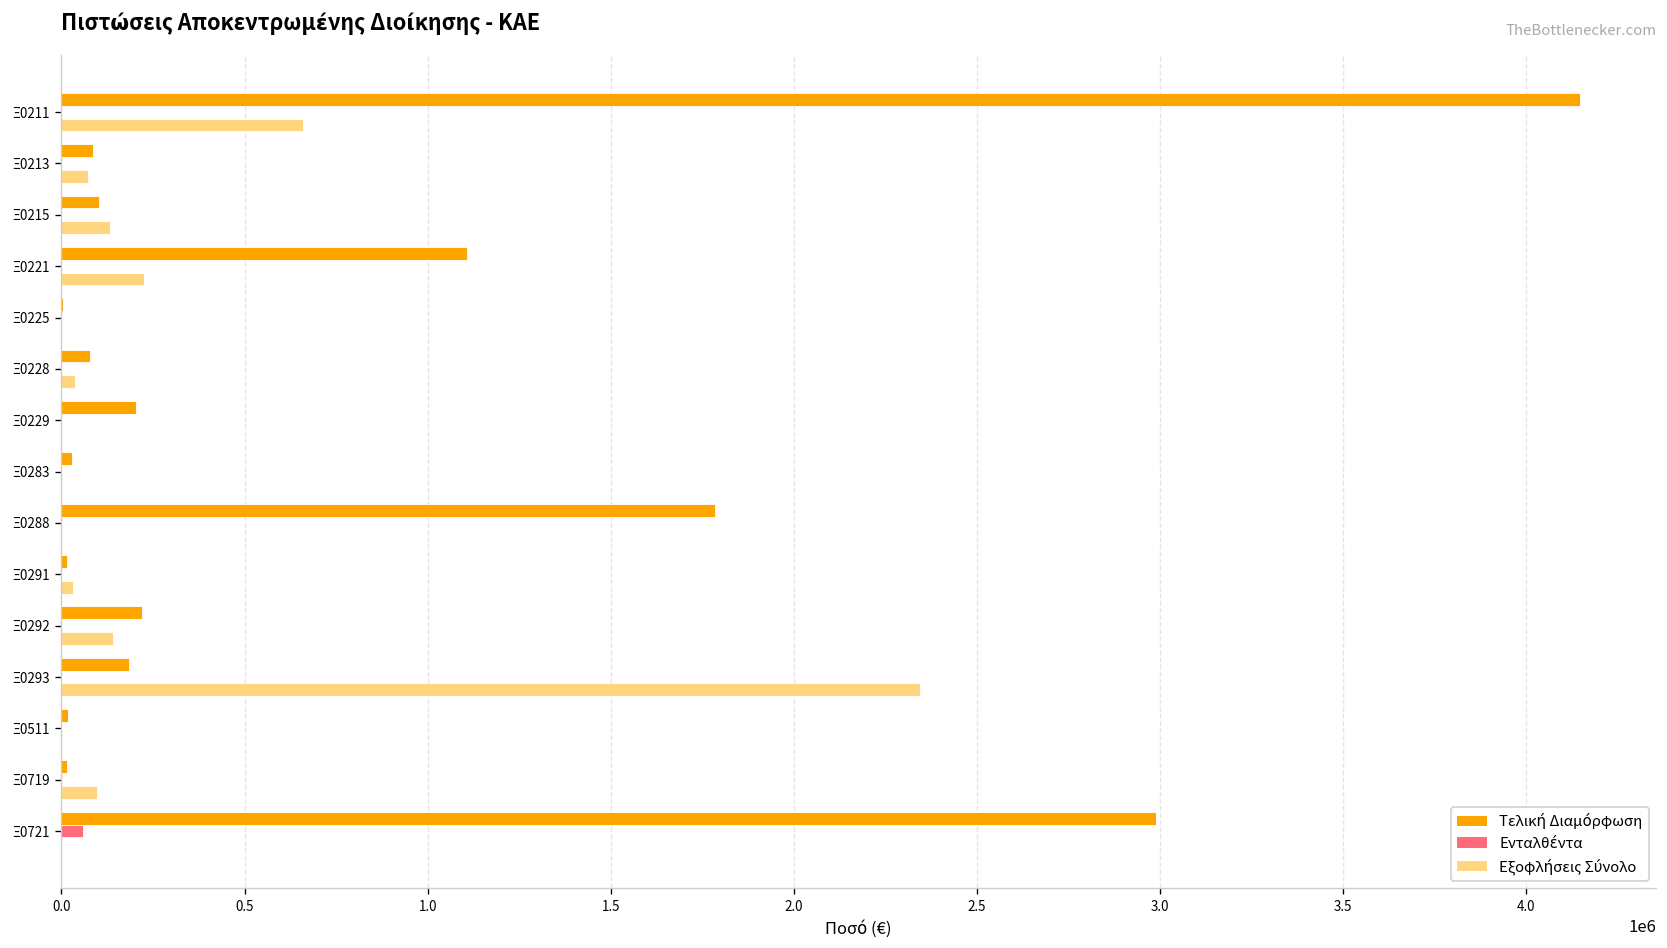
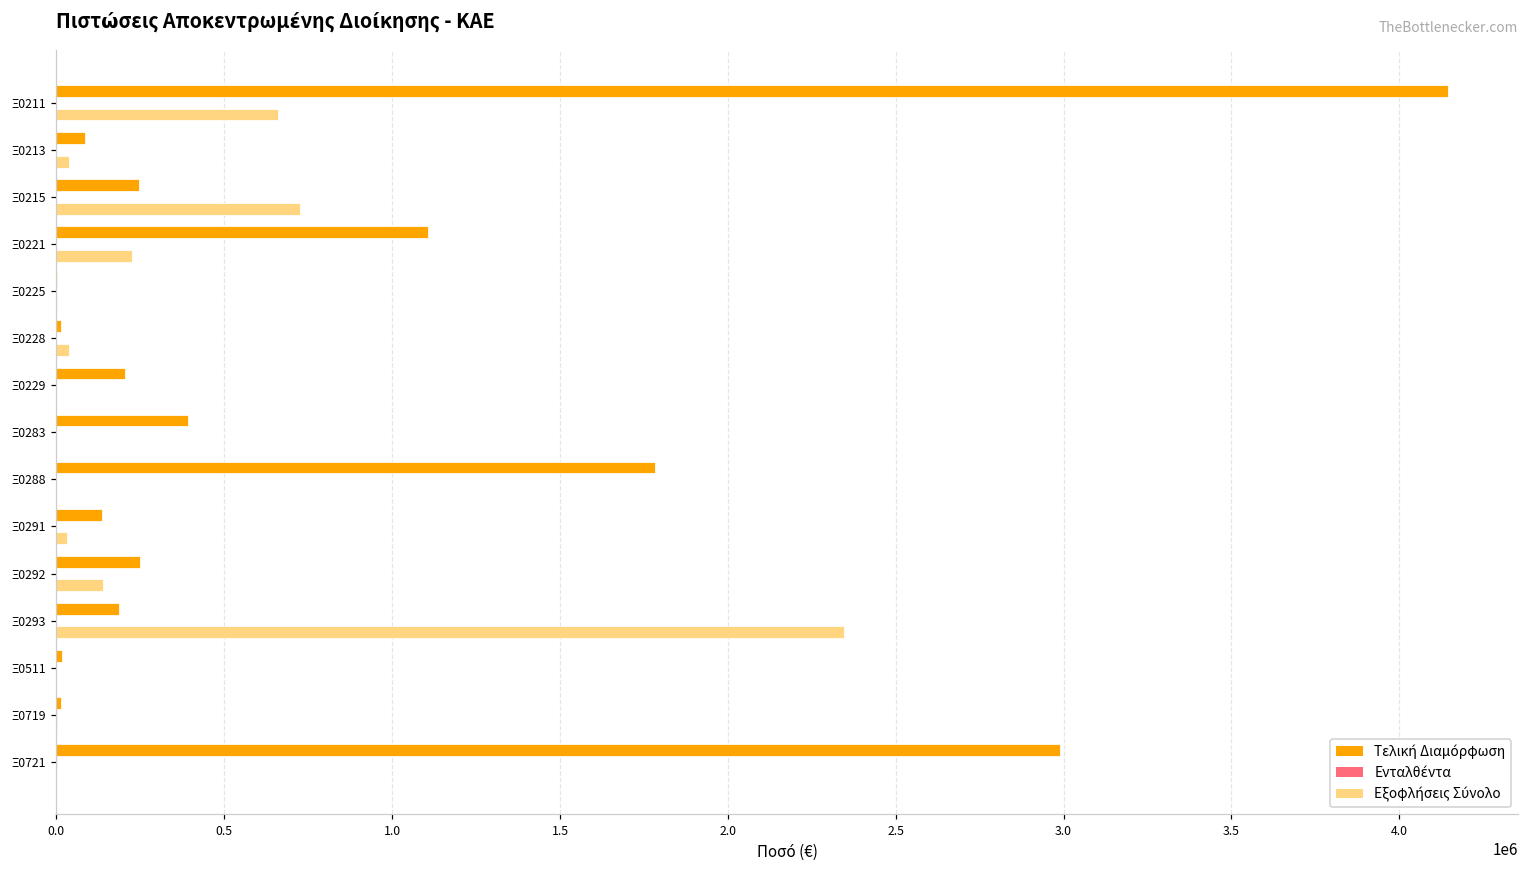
  {
    "Τελική Διαμόρφωση": {
      "Ξ0211": 4150000,
      "Ξ0213": 90000,
-     "Ξ0215": 100000,
+     "Ξ0215": 250000,
      "Ξ0221": 1110000,
-     "Ξ0228": 80000,
+     "Ξ0228": 10000,
      "Ξ0229": 200000,
-     "Ξ0283": 30000,
+     "Ξ0283": 390000,
      "Ξ0288": 1780000,
-     "Ξ0291": 10000,
-     "Ξ0292": 220000,
+     "Ξ0291": 140000,
+     "Ξ0292": 250000,
      "Ξ0293": 190000,
      "Ξ0511": 20000,
      "Ξ0719": 10000,
      "Ξ0721": 2990000
    },
    "Ενταλθέντα": {
      "Ξ0211": 0,
      "Ξ0213": 0,
      "Ξ0215": 0,
      "Ξ0221": 0,
      "Ξ0225": 0,
      "Ξ0228": 0,
      "Ξ0229": 0,
      "Ξ0283": 0,
      "Ξ0288": 0,
      "Ξ0291": 0,
      "Ξ0292": 0,
      "Ξ0293": 0,
      "Ξ0511": 0,
-     "Ξ0721": 60000
+     "Ξ0721": 0
    },
    "Εξοφλήσεις Σύνολο": {
      "Ξ0211": 660000,
-     "Ξ0213": 70000,
-     "Ξ0215": 130000,
+     "Ξ0213": 40000,
+     "Ξ0215": 730000,
      "Ξ0221": 230000,
      "Ξ0228": 40000,
      "Ξ0229": 0,
      "Ξ0283": 0,
      "Ξ0288": 0,
      "Ξ0291": 30000,
      "Ξ0292": 140000,
      "Ξ0293": 2350000,
      "Ξ0511": 0,
-     "Ξ0719": 100000
+     "Ξ0719": 0
    }
  }
